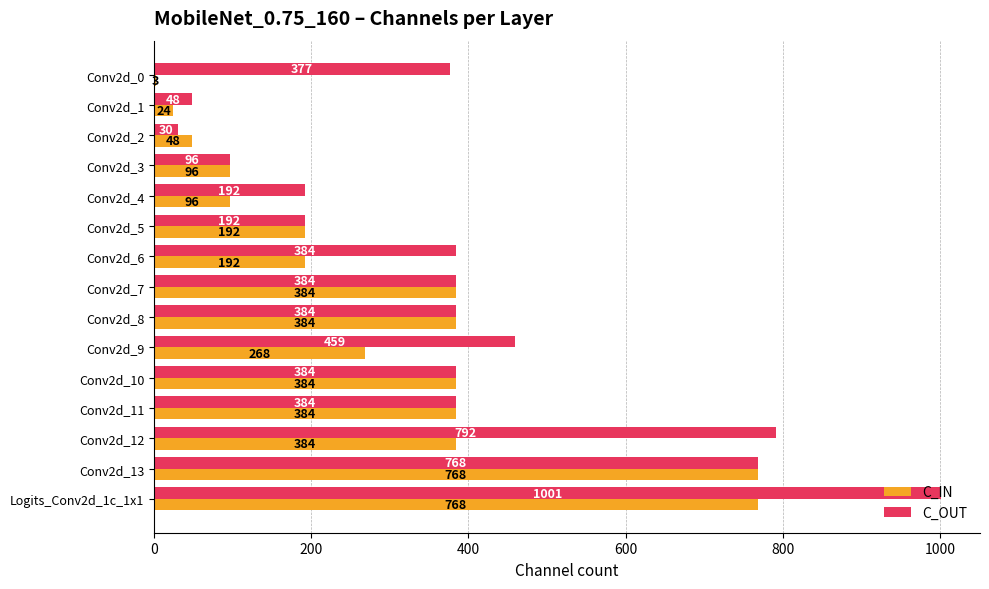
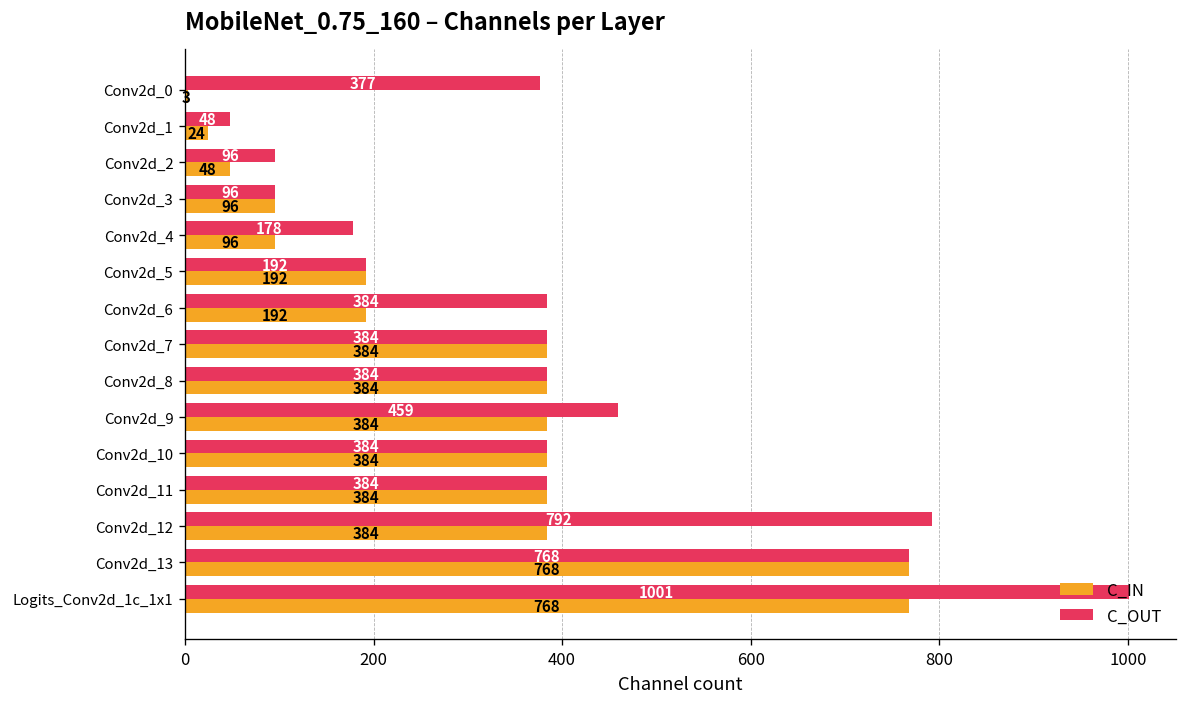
  {
    "C_IN": {
      "Conv2d_0": 3,
      "Conv2d_1": 24,
      "Conv2d_2": 48,
      "Conv2d_3": 96,
      "Conv2d_4": 96,
      "Conv2d_5": 192,
      "Conv2d_6": 192,
      "Conv2d_7": 384,
      "Conv2d_8": 384,
-     "Conv2d_9": 268,
+     "Conv2d_9": 384,
      "Conv2d_10": 384,
      "Conv2d_11": 384,
      "Conv2d_12": 384,
      "Conv2d_13": 768,
      "Logits_Conv2d_1c_1x1": 768
    },
    "C_OUT": {
      "Conv2d_0": 377,
      "Conv2d_1": 48,
-     "Conv2d_2": 30,
+     "Conv2d_2": 96,
      "Conv2d_3": 96,
-     "Conv2d_4": 192,
+     "Conv2d_4": 178,
      "Conv2d_5": 192,
      "Conv2d_6": 384,
      "Conv2d_7": 384,
      "Conv2d_8": 384,
      "Conv2d_9": 459,
      "Conv2d_10": 384,
      "Conv2d_11": 384,
      "Conv2d_12": 792,
      "Conv2d_13": 768,
      "Logits_Conv2d_1c_1x1": 1001
    }
  }
